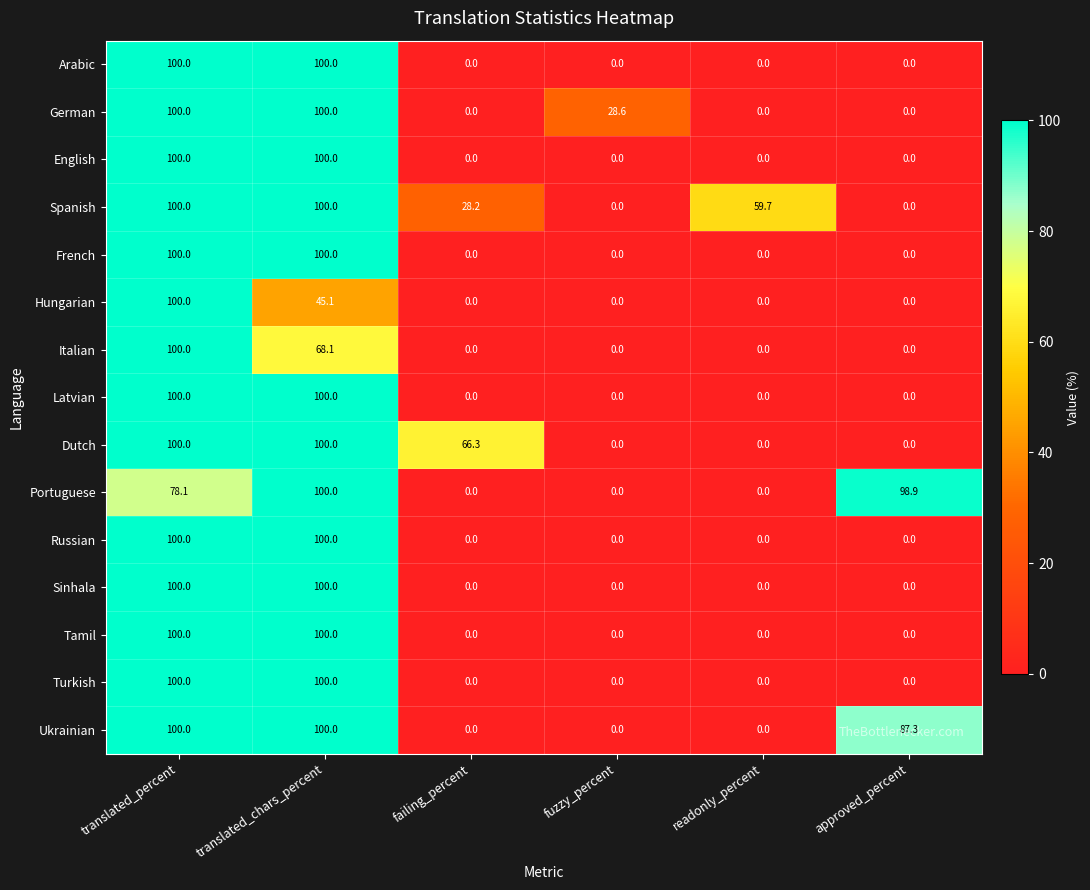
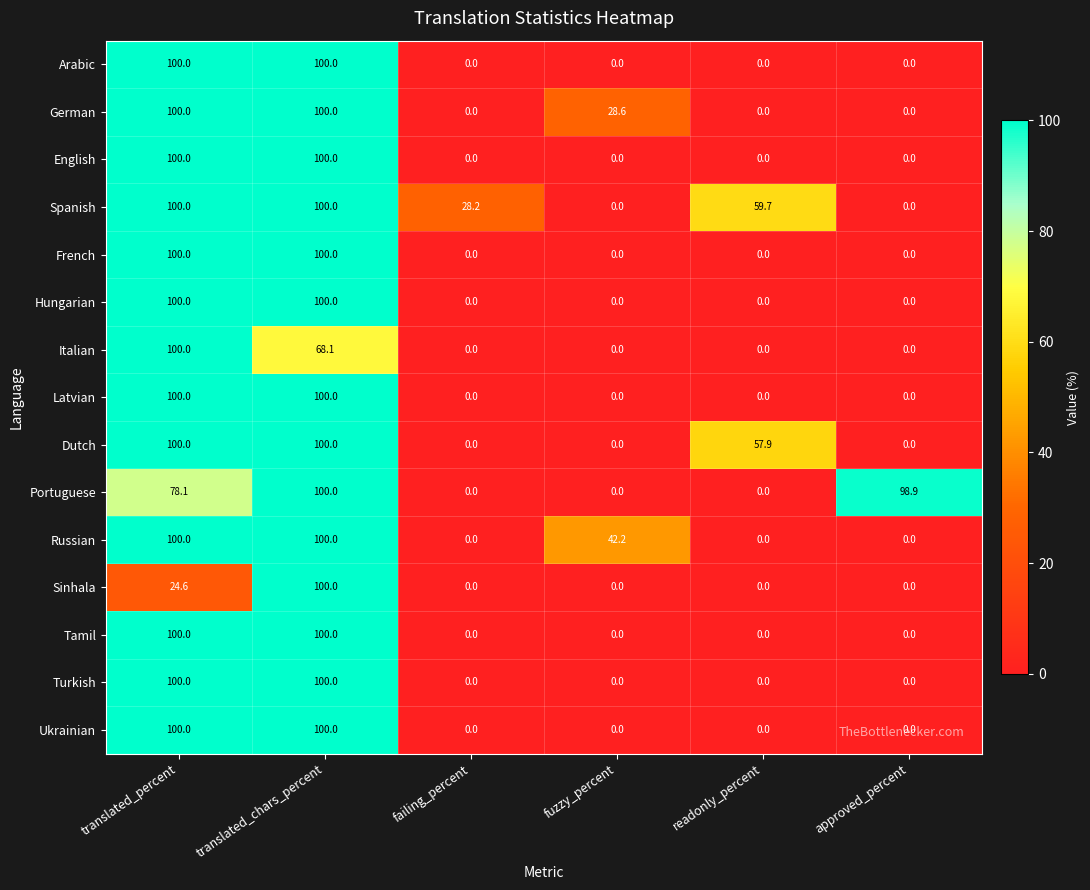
  {
    "Arabic": {
      "translated_percent": 100.0,
      "translated_chars_percent": 100.0,
      "failing_percent": 0.0,
      "fuzzy_percent": 0.0,
      "readonly_percent": 0.0,
      "approved_percent": 0.0
    },
    "German": {
      "translated_percent": 100.0,
      "translated_chars_percent": 100.0,
      "failing_percent": 0.0,
      "fuzzy_percent": 28.6,
      "readonly_percent": 0.0,
      "approved_percent": 0.0
    },
    "English": {
      "translated_percent": 100.0,
      "translated_chars_percent": 100.0,
      "failing_percent": 0.0,
      "fuzzy_percent": 0.0,
      "readonly_percent": 0.0,
      "approved_percent": 0.0
    },
    "Spanish": {
      "translated_percent": 100.0,
      "translated_chars_percent": 100.0,
      "failing_percent": 28.2,
      "fuzzy_percent": 0.0,
      "readonly_percent": 59.7,
      "approved_percent": 0.0
    },
    "French": {
      "translated_percent": 100.0,
      "translated_chars_percent": 100.0,
      "failing_percent": 0.0,
      "fuzzy_percent": 0.0,
      "readonly_percent": 0.0,
      "approved_percent": 0.0
    },
    "Hungarian": {
      "translated_percent": 100.0,
-     "translated_chars_percent": 45.1,
+     "translated_chars_percent": 100.0,
      "failing_percent": 0.0,
      "fuzzy_percent": 0.0,
      "readonly_percent": 0.0,
      "approved_percent": 0.0
    },
    "Italian": {
      "translated_percent": 100.0,
      "translated_chars_percent": 68.1,
      "failing_percent": 0.0,
      "fuzzy_percent": 0.0,
      "readonly_percent": 0.0,
      "approved_percent": 0.0
    },
    "Latvian": {
      "translated_percent": 100.0,
      "translated_chars_percent": 100.0,
      "failing_percent": 0.0,
      "fuzzy_percent": 0.0,
      "readonly_percent": 0.0,
      "approved_percent": 0.0
    },
    "Dutch": {
      "translated_percent": 100.0,
      "translated_chars_percent": 100.0,
-     "failing_percent": 66.3,
+     "failing_percent": 0.0,
      "fuzzy_percent": 0.0,
-     "readonly_percent": 0.0,
+     "readonly_percent": 57.9,
      "approved_percent": 0.0
    },
    "Portuguese": {
      "translated_percent": 78.1,
      "translated_chars_percent": 100.0,
      "failing_percent": 0.0,
      "fuzzy_percent": 0.0,
      "readonly_percent": 0.0,
      "approved_percent": 98.9
    },
    "Russian": {
      "translated_percent": 100.0,
      "translated_chars_percent": 100.0,
      "failing_percent": 0.0,
-     "fuzzy_percent": 0.0,
+     "fuzzy_percent": 42.2,
      "readonly_percent": 0.0,
      "approved_percent": 0.0
    },
    "Sinhala": {
-     "translated_percent": 100.0,
+     "translated_percent": 24.6,
      "translated_chars_percent": 100.0,
      "failing_percent": 0.0,
      "fuzzy_percent": 0.0,
      "readonly_percent": 0.0,
      "approved_percent": 0.0
    },
    "Tamil": {
      "translated_percent": 100.0,
      "translated_chars_percent": 100.0,
      "failing_percent": 0.0,
      "fuzzy_percent": 0.0,
      "readonly_percent": 0.0,
      "approved_percent": 0.0
    },
    "Turkish": {
      "translated_percent": 100.0,
      "translated_chars_percent": 100.0,
      "failing_percent": 0.0,
      "fuzzy_percent": 0.0,
      "readonly_percent": 0.0,
      "approved_percent": 0.0
    },
    "Ukrainian": {
      "translated_percent": 100.0,
      "translated_chars_percent": 100.0,
      "failing_percent": 0.0,
      "fuzzy_percent": 0.0,
      "readonly_percent": 0.0,
-     "approved_percent": 87.3
+     "approved_percent": 0.0
    }
  }
